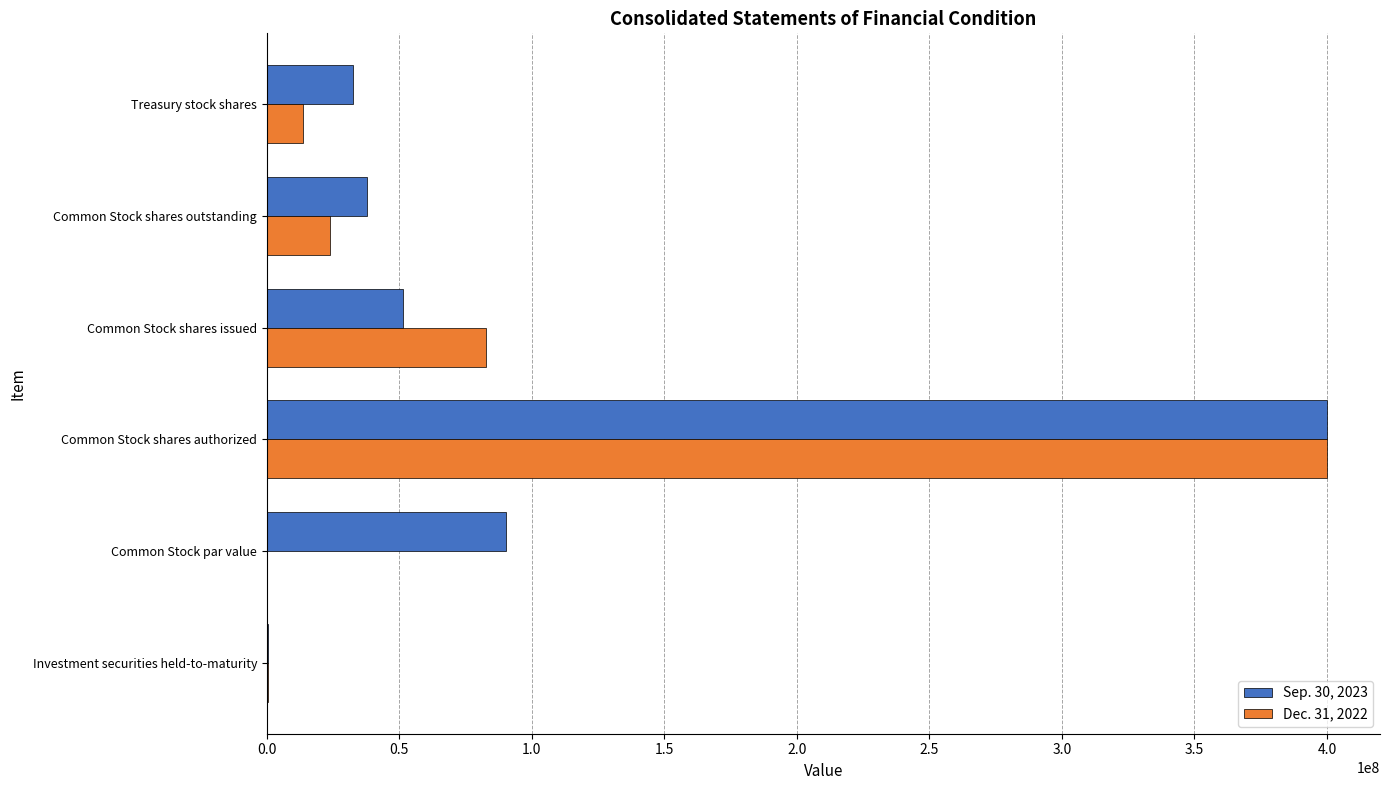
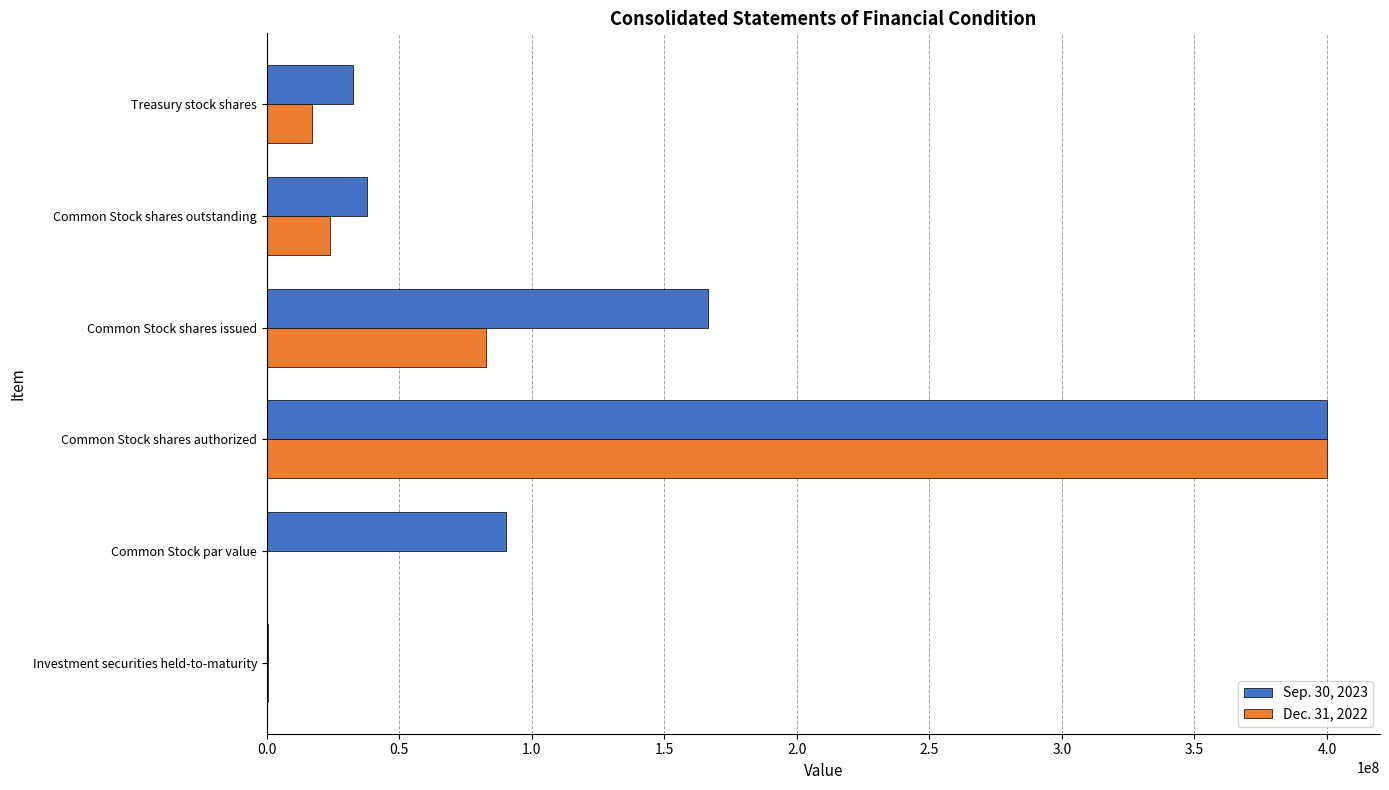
  {
    "Sep. 30, 2023": {
      "Treasury stock shares": 33000000,
      "Common Stock shares outstanding": 38000000,
-     "Common Stock shares issued": 51000000,
+     "Common Stock shares issued": 166000000,
      "Common Stock shares authorized": 400000000,
      "Common Stock par value": 90000000
    },
    "Dec. 31, 2022": {
-     "Treasury stock shares": 14000000,
+     "Treasury stock shares": 17000000,
      "Common Stock shares outstanding": 24000000,
      "Common Stock shares issued": 83000000,
      "Common Stock shares authorized": 400000000
    }
  }
